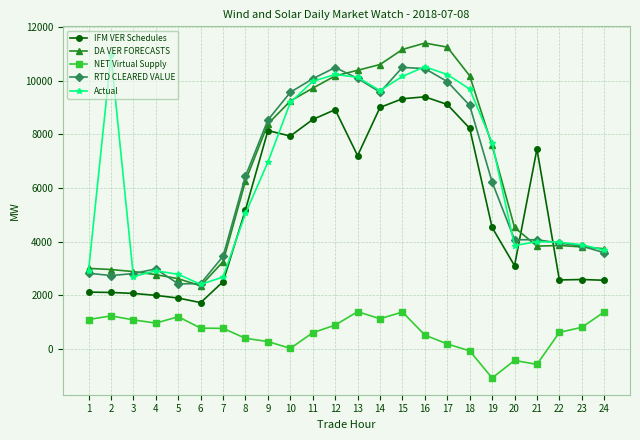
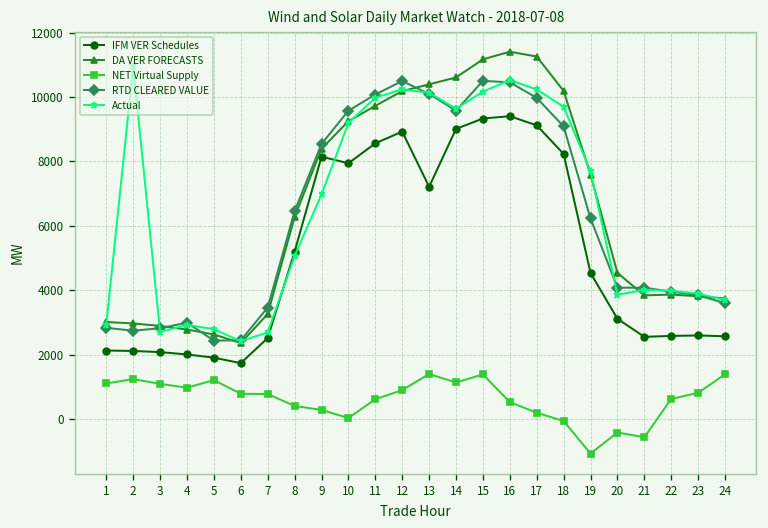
  {
    "IFM VER Schedules": {
      "1": 2100,
      "2": 2100,
      "3": 2100,
      "4": 2000,
      "5": 1900,
      "6": 1700,
      "7": 2500,
      "8": 5200,
      "9": 8100,
      "10": 7900,
      "11": 8600,
      "12": 8900,
      "13": 7200,
      "14": 9000,
      "15": 9300,
      "16": 9400,
      "17": 9100,
      "18": 8200,
      "19": 4500,
      "20": 3100,
-     "21": 7500,
+     "21": 2600,
      "22": 2600,
      "23": 2600,
      "24": 2600
    },
    "NET Virtual Supply": {
      "1": 1100,
      "2": 1200,
      "3": 1100,
      "4": 1000,
      "5": 1200,
      "6": 800,
      "7": 800,
      "8": 400,
      "9": 300,
      "10": 0,
      "11": 600,
      "12": 900,
      "13": 1400,
      "14": 1100,
      "15": 1400,
      "16": 500,
      "17": 200,
      "18": -100,
      "19": -1100,
      "20": -400,
      "21": -600,
      "22": 600,
      "23": 800,
      "24": 1400
    },
    "Actual": {
      "3": 2700,
      "5": 2800,
      "7": 2700,
      "8": 5100,
      "9": 7000,
      "11": 10000,
      "15": 10200,
      "17": 10200,
      "18": 9700,
      "19": 7700,
      "20": 3900
    }
  }
